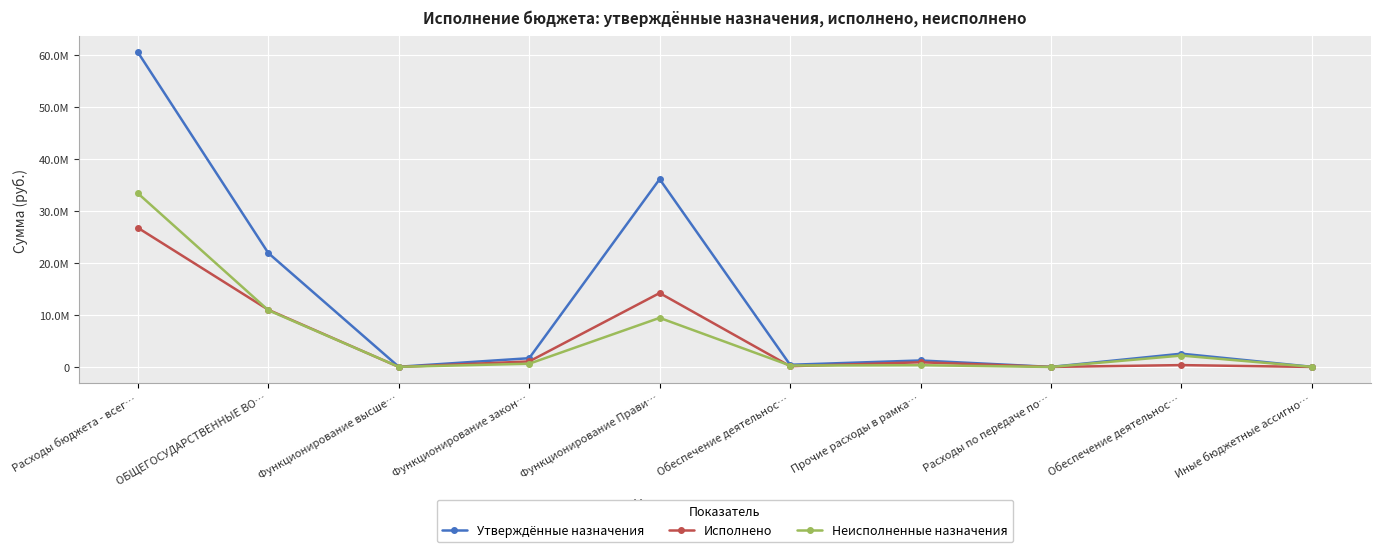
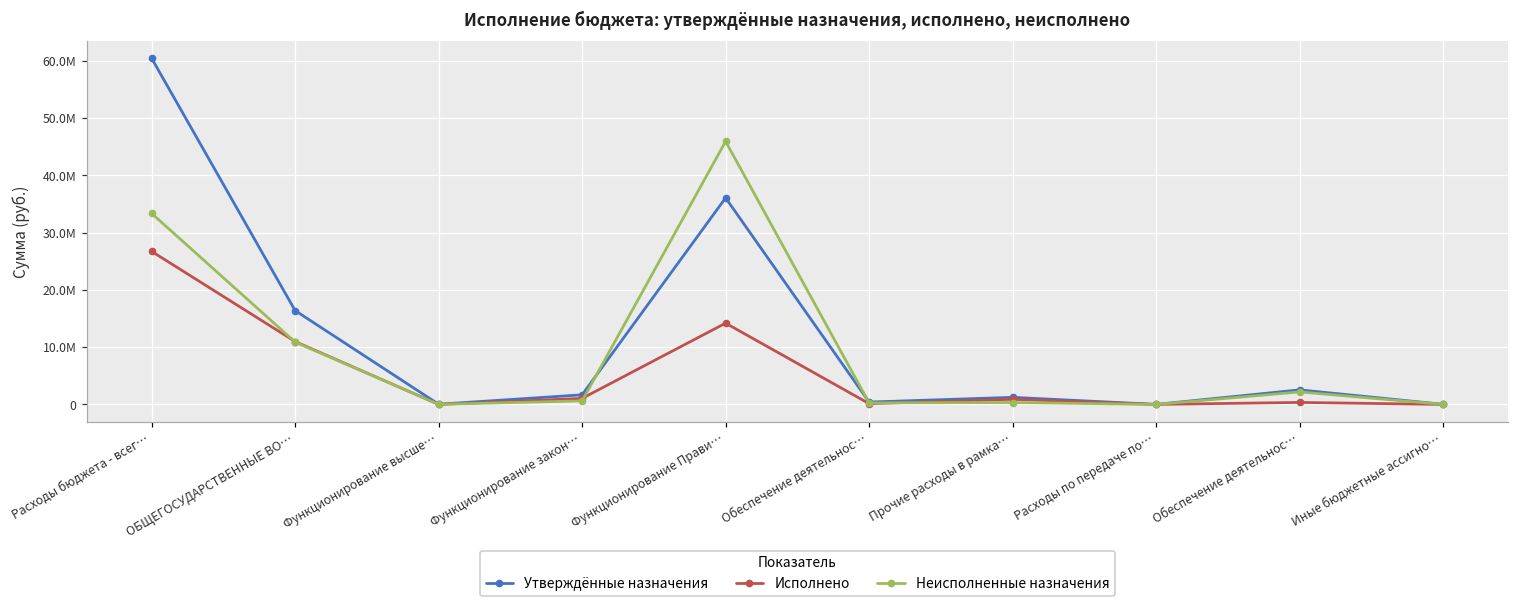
  {
    "Утверждённые назначения": {
      "Расходы бюджета - всег…": 60000000,
-     "ОБЩЕГОСУДАРСТВЕННЫЕ ВО…": 22000000,
+     "ОБЩЕГОСУДАРСТВЕННЫЕ ВО…": 16000000,
      "Функционирование закон…": 2000000,
      "Функционирование Прави…": 36000000
    },
    "Исполнено": {
      "Расходы бюджета - всег…": 27000000,
      "Функционирование Прави…": 14000000
    },
    "Неисполненные назначения": {
      "Расходы бюджета - всег…": 33000000,
-     "Функционирование Прави…": 9000000,
+     "Функционирование Прави…": 46000000,
      "Прочие расходы в рамка…": 0
    }
  }
